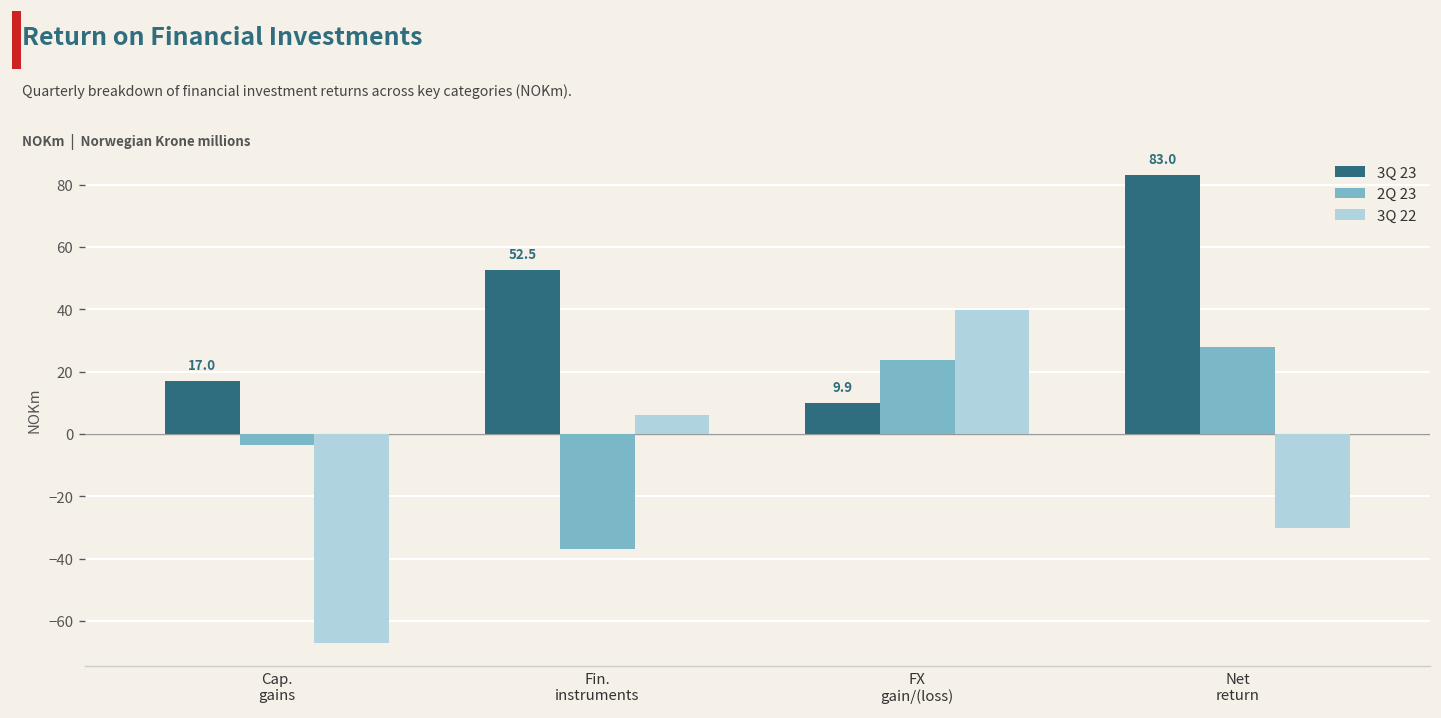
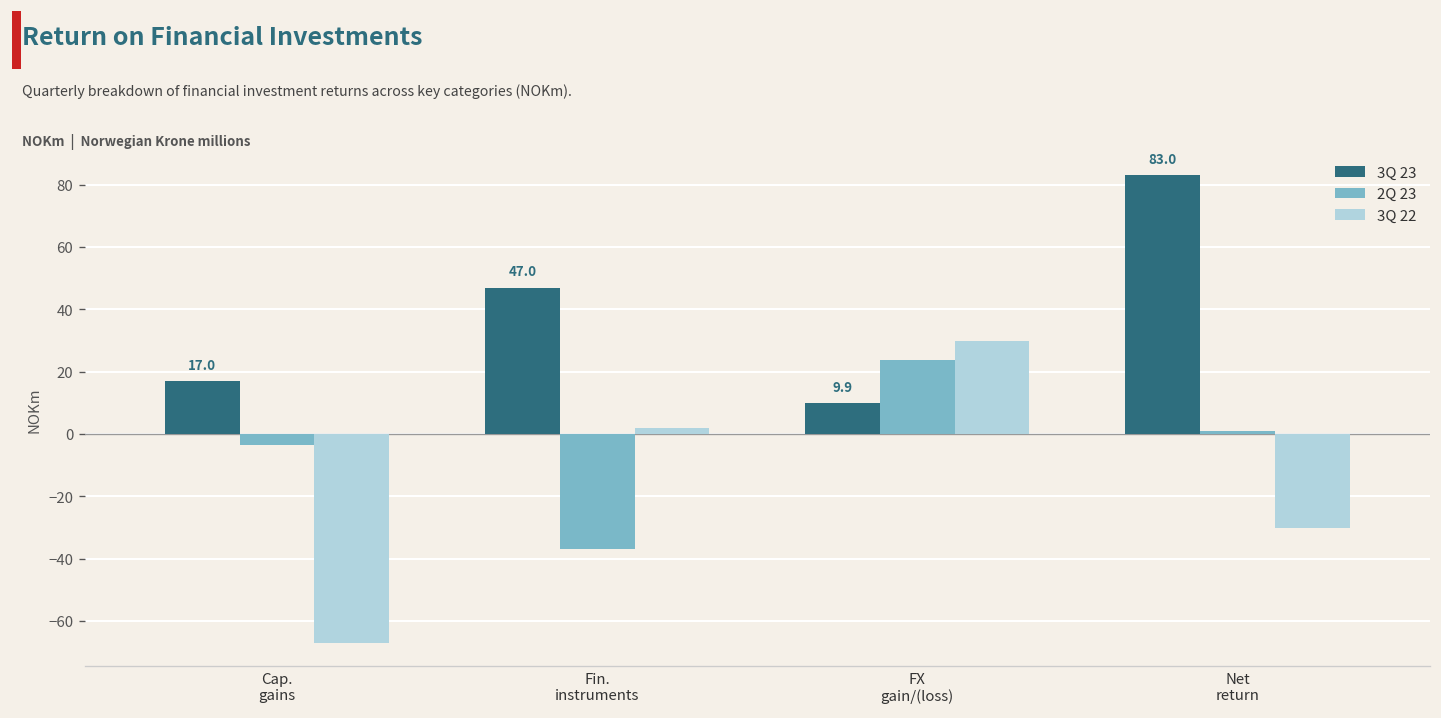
  {
    "3Q 23": {
      "Cap. gains": 17.0,
-     "Fin. instruments": 52.5,
+     "Fin. instruments": 47.0,
      "FX gain/(loss)": 9.9,
      "Net return": 83.0
    },
    "2Q 23": {
      "Cap. gains": -3,
      "Fin. instruments": -37,
      "FX gain/(loss)": 24,
-     "Net return": 28
+     "Net return": 1
    },
    "3Q 22": {
      "Cap. gains": -67,
-     "Fin. instruments": 6,
-     "FX gain/(loss)": 40,
+     "Fin. instruments": 2,
+     "FX gain/(loss)": 30,
      "Net return": -30
    }
  }
